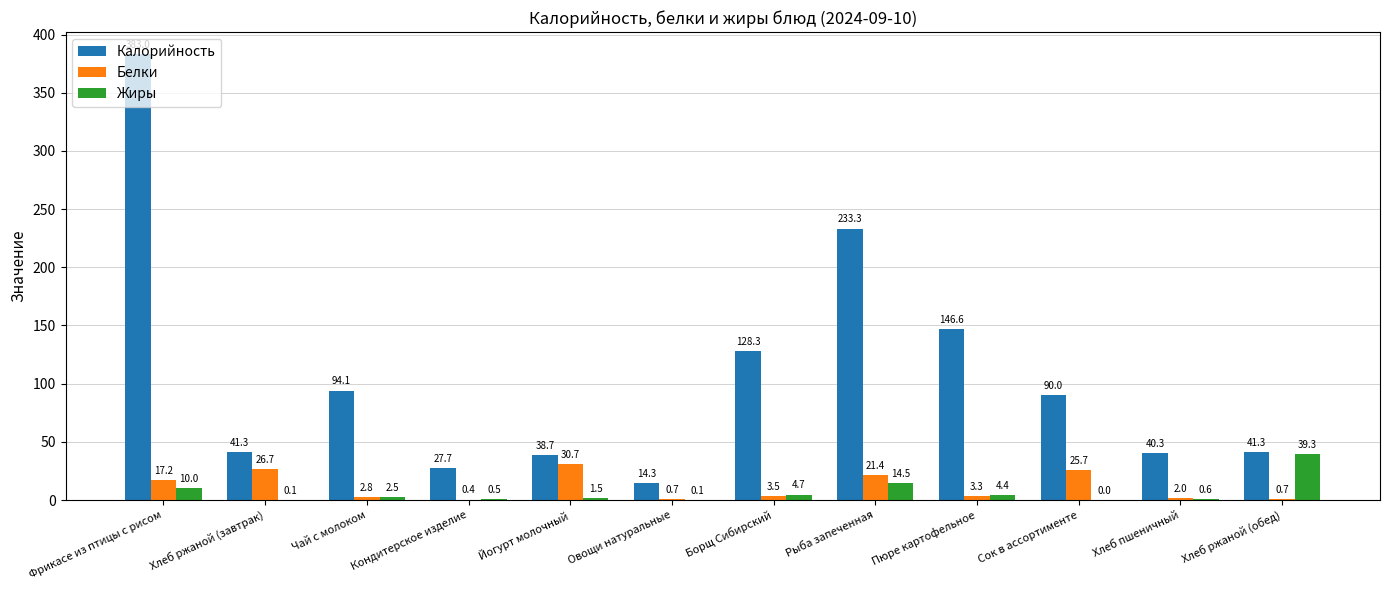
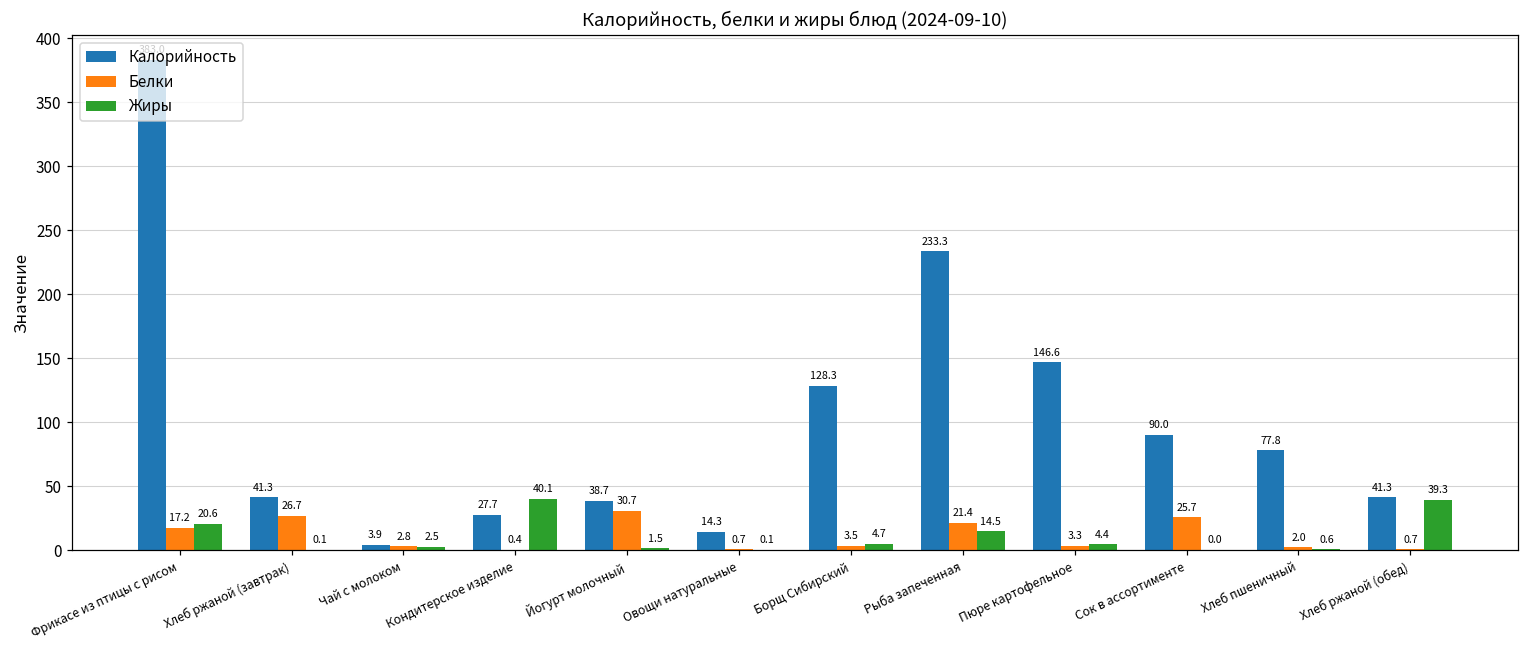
  {
    "Калорийность": {
      "Хлеб ржаной (завтрак)": 41.3,
-     "Чай с молоком": 94.1,
+     "Чай с молоком": 3.9,
      "Кондитерское изделие": 27.7,
      "Йогурт молочный": 38.7,
      "Овощи натуральные": 14.3,
      "Борщ Сибирский": 128.3,
      "Рыба запеченная": 233.3,
      "Пюре картофельное": 146.6,
      "Сок в ассортименте": 90.0,
-     "Хлеб пшеничный": 40.3,
+     "Хлеб пшеничный": 77.8,
      "Хлеб ржаной (обед)": 41.3
    },
    "Белки": {
      "Фрикасе из птицы с рисом": 17.2,
      "Хлеб ржаной (завтрак)": 26.7,
      "Чай с молоком": 2.8,
      "Кондитерское изделие": 0.4,
      "Йогурт молочный": 30.7,
      "Овощи натуральные": 0.7,
      "Борщ Сибирский": 3.5,
      "Рыба запеченная": 21.4,
      "Пюре картофельное": 3.3,
      "Сок в ассортименте": 25.7,
      "Хлеб пшеничный": 2.0,
      "Хлеб ржаной (обед)": 0.7
    },
    "Жиры": {
-     "Фрикасе из птицы с рисом": 10.0,
+     "Фрикасе из птицы с рисом": 20.6,
      "Хлеб ржаной (завтрак)": 0.1,
      "Чай с молоком": 2.5,
-     "Кондитерское изделие": 0.5,
+     "Кондитерское изделие": 40.1,
      "Йогурт молочный": 1.5,
      "Овощи натуральные": 0.1,
      "Борщ Сибирский": 4.7,
      "Рыба запеченная": 14.5,
      "Пюре картофельное": 4.4,
      "Сок в ассортименте": 0.0,
      "Хлеб пшеничный": 0.6,
      "Хлеб ржаной (обед)": 39.3
    }
  }
